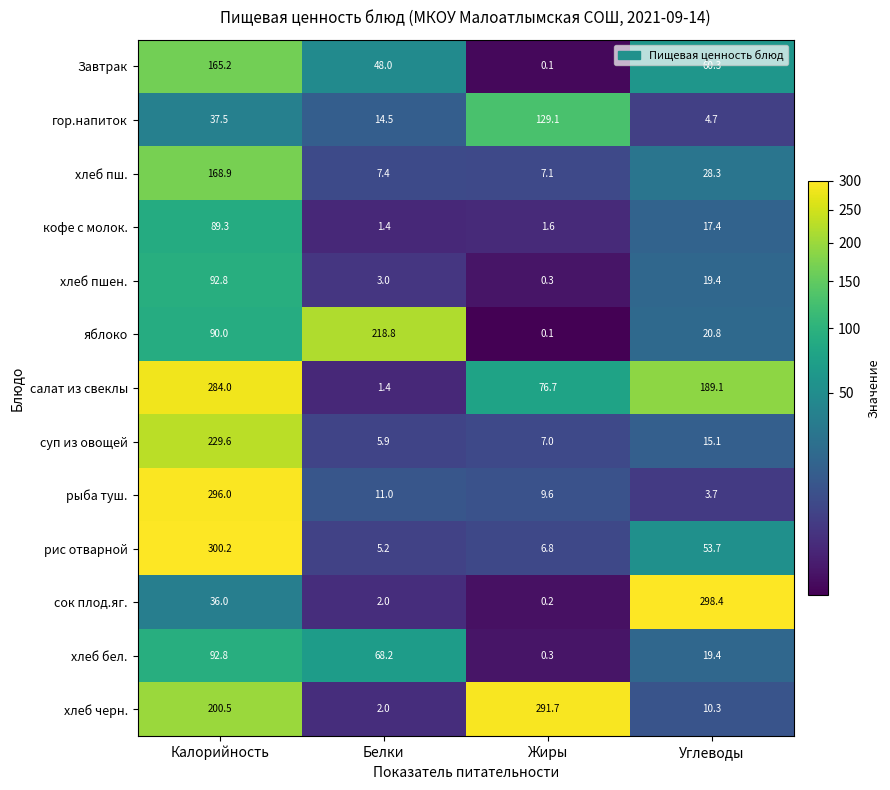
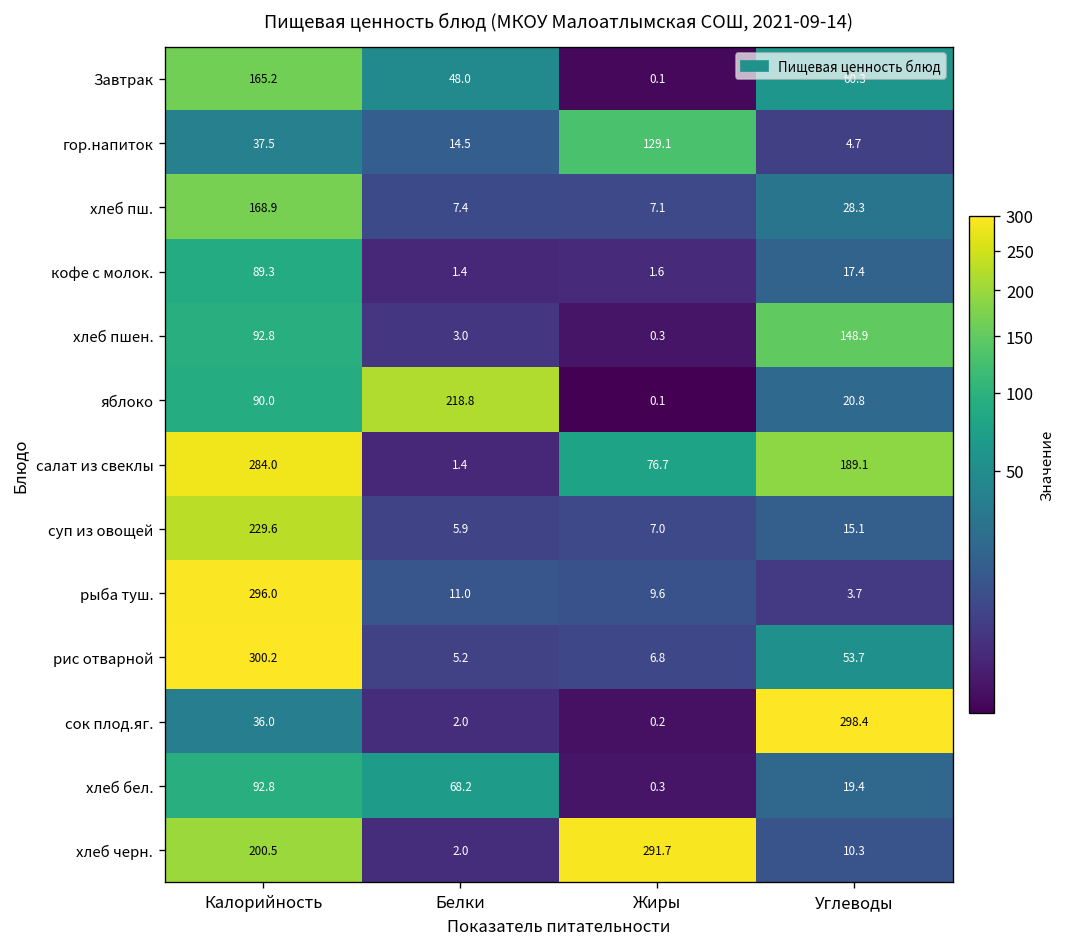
  {
    "Завтрак": {
      "Калорийность": 165.2,
      "Белки": 48.0,
      "Жиры": 0.1
    },
    "гор.напиток": {
      "Калорийность": 37.5,
      "Белки": 14.5,
      "Жиры": 129.1,
      "Углеводы": 4.7
    },
    "хлеб пш.": {
      "Калорийность": 168.9,
      "Белки": 7.4,
      "Жиры": 7.1,
      "Углеводы": 28.3
    },
    "кофе с молок.": {
      "Калорийность": 89.3,
      "Белки": 1.4,
      "Жиры": 1.6,
      "Углеводы": 17.4
    },
    "хлеб пшен.": {
      "Калорийность": 92.8,
      "Белки": 3.0,
      "Жиры": 0.3,
-     "Углеводы": 19.4
+     "Углеводы": 148.9
    },
    "яблоко": {
      "Калорийность": 90.0,
      "Белки": 218.8,
      "Жиры": 0.1,
      "Углеводы": 20.8
    },
    "салат из свеклы": {
      "Калорийность": 284.0,
      "Белки": 1.4,
      "Жиры": 76.7,
      "Углеводы": 189.1
    },
    "суп из овощей": {
      "Калорийность": 229.6,
      "Белки": 5.9,
      "Жиры": 7.0,
      "Углеводы": 15.1
    },
    "рыба туш.": {
      "Калорийность": 296.0,
      "Белки": 11.0,
      "Жиры": 9.6,
      "Углеводы": 3.7
    },
    "рис отварной": {
      "Калорийность": 300.2,
      "Белки": 5.2,
      "Жиры": 6.8,
      "Углеводы": 53.7
    },
    "сок плод.яг.": {
      "Калорийность": 36.0,
      "Белки": 2.0,
      "Жиры": 0.2,
      "Углеводы": 298.4
    },
    "хлеб бел.": {
      "Калорийность": 92.8,
      "Белки": 68.2,
      "Жиры": 0.3,
      "Углеводы": 19.4
    },
    "хлеб черн.": {
      "Калорийность": 200.5,
      "Белки": 2.0,
      "Жиры": 291.7,
      "Углеводы": 10.3
    }
  }
